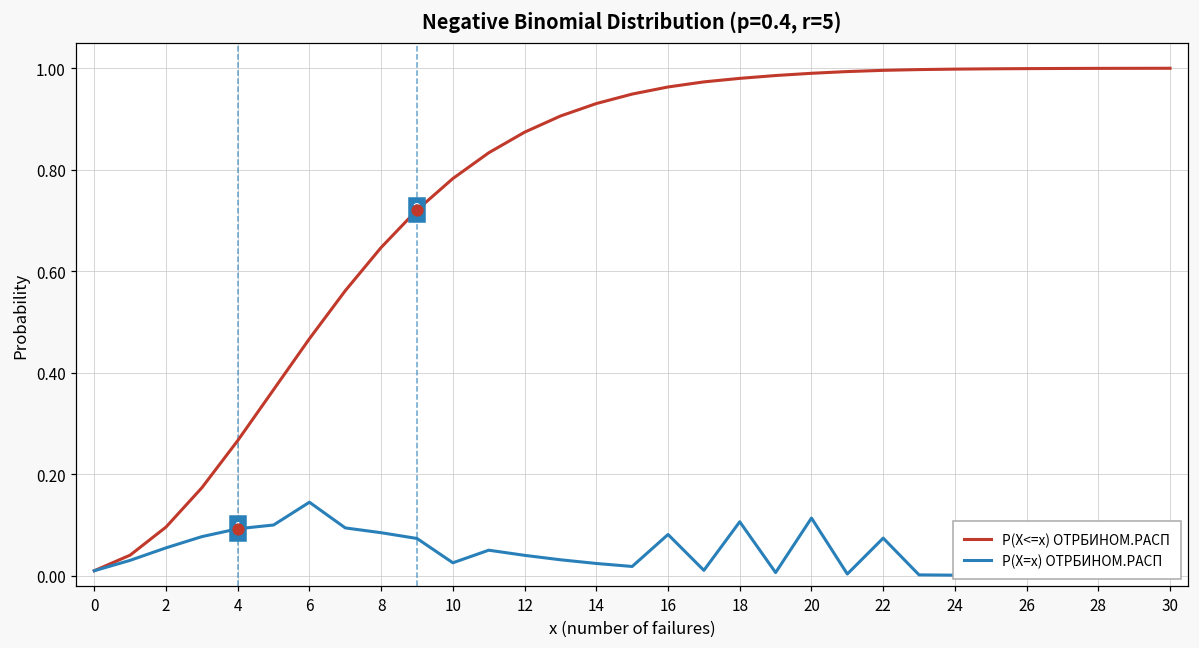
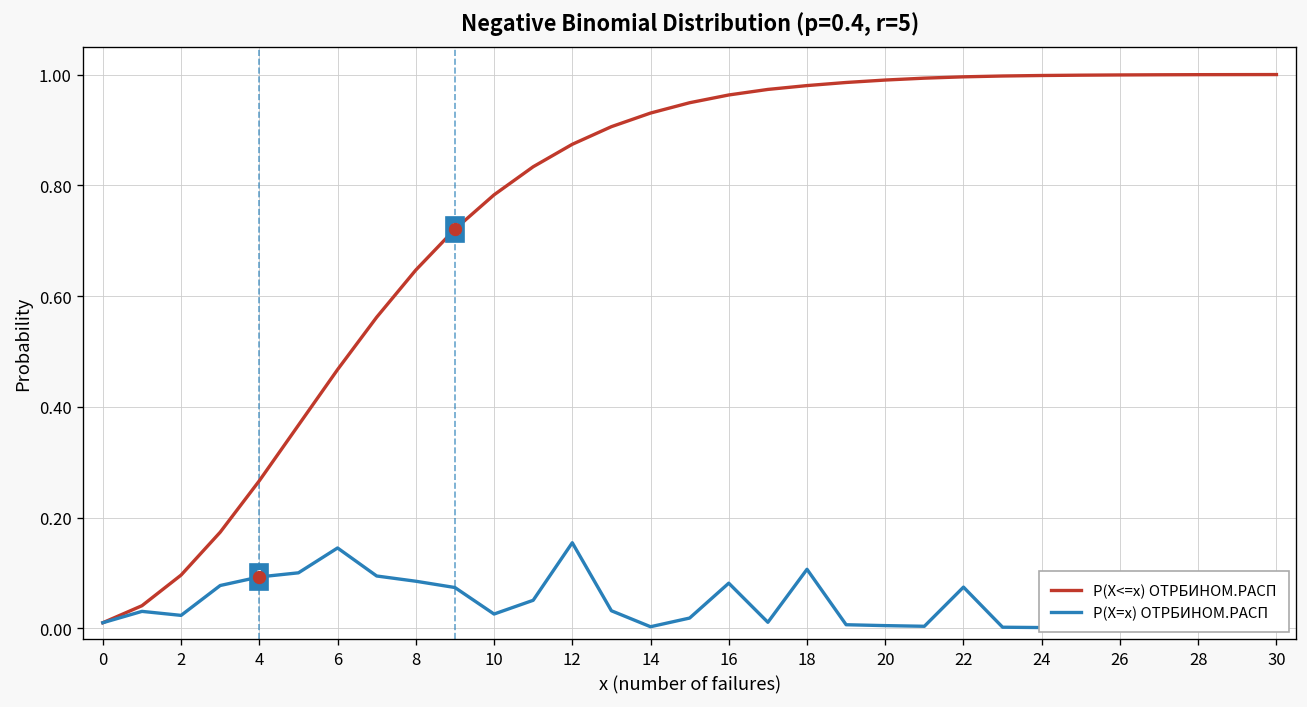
  {
    "P(X=x) ОТРБИНОМ.РАСП": {
-     "2": 0.06,
+     "2": 0.02,
      "6": 0.15,
      "8": 0.09,
      "10": 0.03,
-     "12": 0.04,
-     "14": 0.02,
+     "12": 0.15,
+     "14": 0.00,
      "16": 0.08,
      "18": 0.11,
-     "20": 0.11,
+     "20": 0.01,
      "22": 0.07
    }
  }
